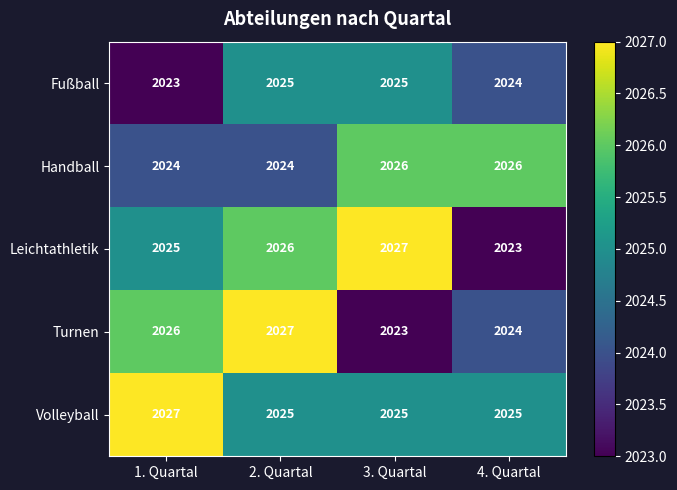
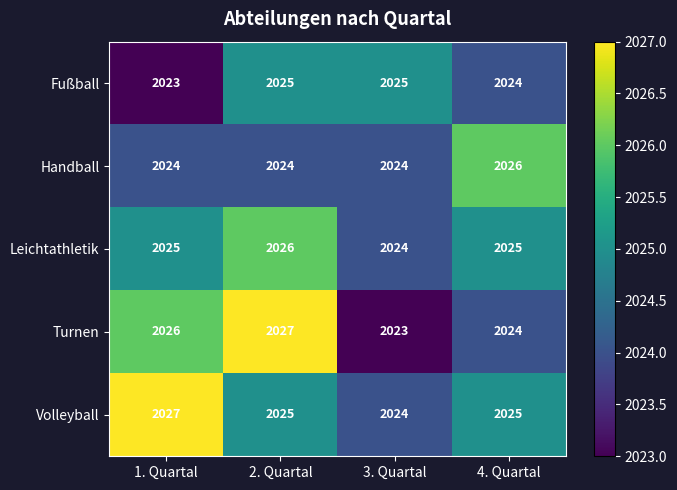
  {
    "Fußball": {
      "1. Quartal": 2023,
      "2. Quartal": 2025,
      "3. Quartal": 2025,
      "4. Quartal": 2024
    },
    "Handball": {
      "1. Quartal": 2024,
      "2. Quartal": 2024,
-     "3. Quartal": 2026,
+     "3. Quartal": 2024,
      "4. Quartal": 2026
    },
    "Leichtathletik": {
      "1. Quartal": 2025,
      "2. Quartal": 2026,
-     "3. Quartal": 2027,
-     "4. Quartal": 2023
+     "3. Quartal": 2024,
+     "4. Quartal": 2025
    },
    "Turnen": {
      "1. Quartal": 2026,
      "2. Quartal": 2027,
      "3. Quartal": 2023,
      "4. Quartal": 2024
    },
    "Volleyball": {
      "1. Quartal": 2027,
      "2. Quartal": 2025,
-     "3. Quartal": 2025,
+     "3. Quartal": 2024,
      "4. Quartal": 2025
    }
  }
